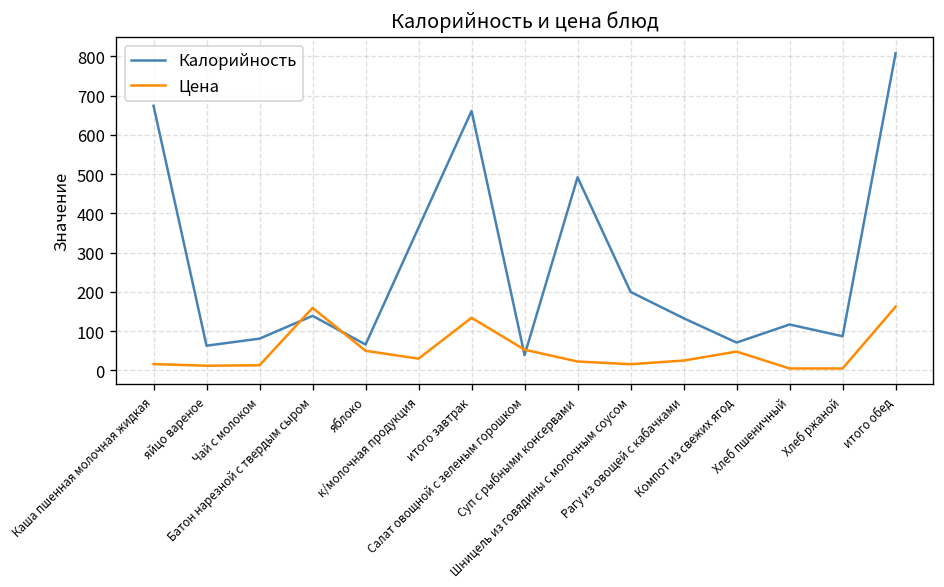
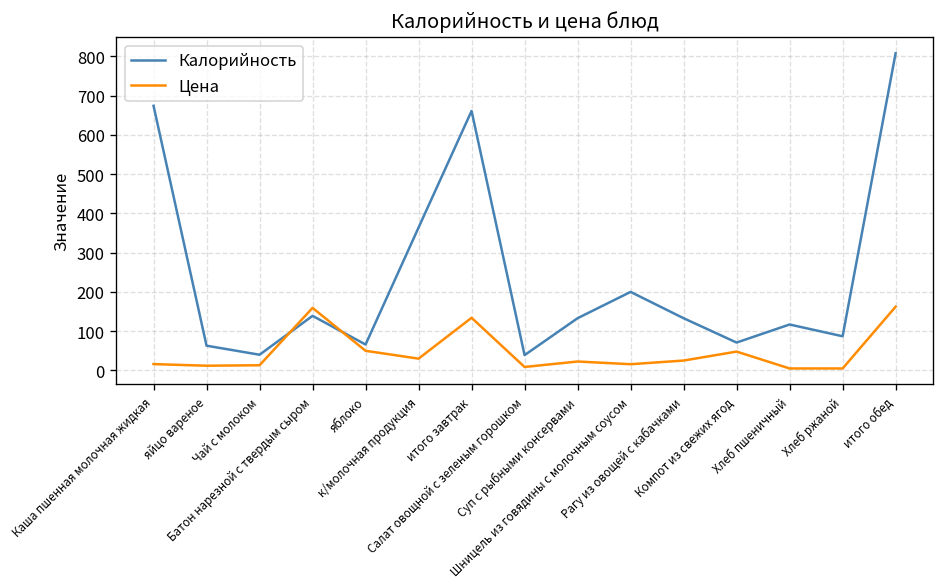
  {
    "Калорийность": {
      "Каша пшенная молочная жидкая": 670,
      "яйцо вареное": 60,
-     "Чай с молоком": 80,
+     "Чай с молоком": 40,
      "Батон нарезной с твердым сыром": 140,
      "яблоко": 70,
      "к/молочная продукция": 360,
      "итого завтрак": 660,
      "Салат овощной с зеленым горошком": 40,
-     "Суп с рыбными консервами": 490,
+     "Суп с рыбными консервами": 130,
      "Шницель из говядины с молочным соусом": 200,
      "Рагу из овощей с кабачками": 130,
      "Компот из свежих ягод": 70,
      "Хлеб пшеничный": 120,
      "Хлеб ржаной": 90,
      "итого обед": 810
    },
    "Цена": {
      "Каша пшенная молочная жидкая": 20,
      "яйцо вареное": 10,
      "Чай с молоком": 10,
      "Батон нарезной с твердым сыром": 160,
      "яблоко": 50,
      "к/молочная продукция": 30,
      "итого завтрак": 130,
-     "Салат овощной с зеленым горошком": 50,
+     "Салат овощной с зеленым горошком": 10,
      "Суп с рыбными консервами": 20,
      "Шницель из говядины с молочным соусом": 20,
      "Рагу из овощей с кабачками": 30,
      "Компот из свежих ягод": 50,
      "Хлеб пшеничный": 10,
      "Хлеб ржаной": 10,
      "итого обед": 160
    }
  }
